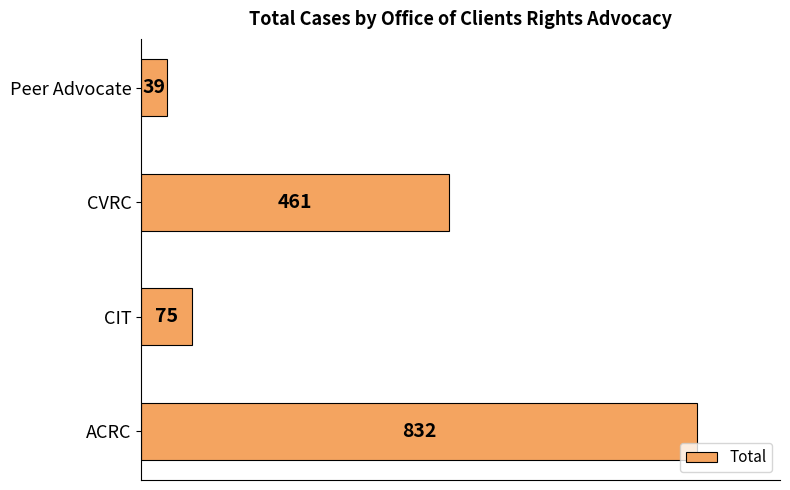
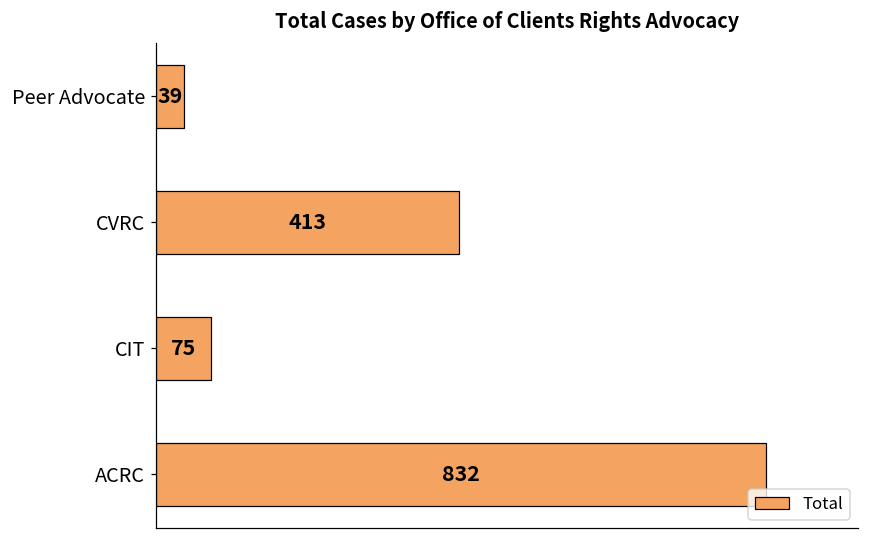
  {
    "Peer Advocate": 39,
-   "CVRC": 461,
+   "CVRC": 413,
    "CIT": 75,
    "ACRC": 832
  }
